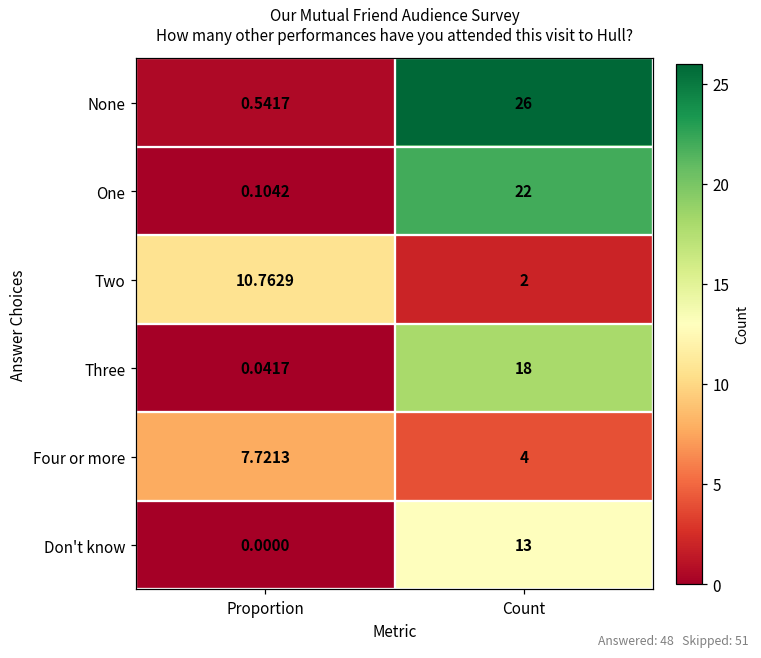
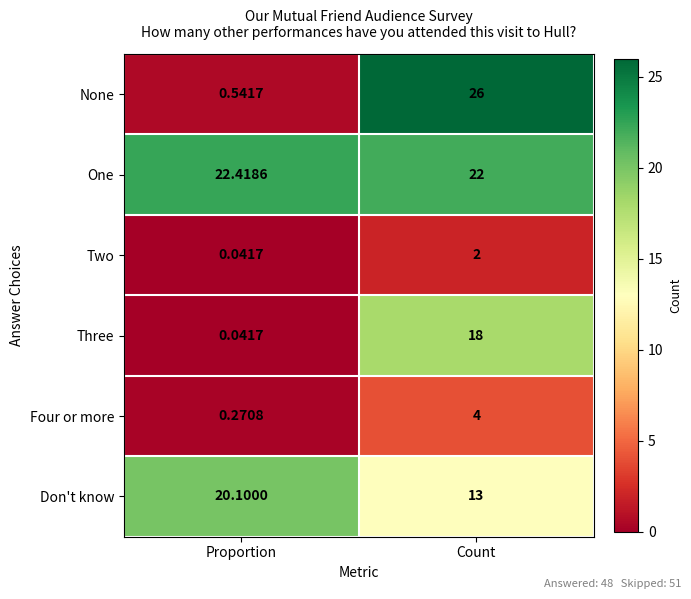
  {
    "None": {
      "Proportion": 0.5417,
      "Count": 26
    },
    "One": {
-     "Proportion": 0.1042,
+     "Proportion": 22.4186,
      "Count": 22
    },
    "Two": {
-     "Proportion": 10.7629,
+     "Proportion": 0.0417,
      "Count": 2
    },
    "Three": {
      "Proportion": 0.0417,
      "Count": 18
    },
    "Four or more": {
-     "Proportion": 7.7213,
+     "Proportion": 0.2708,
      "Count": 4
    },
    "Don't know": {
-     "Proportion": 0.0000,
+     "Proportion": 20.1000,
      "Count": 13
    }
  }
